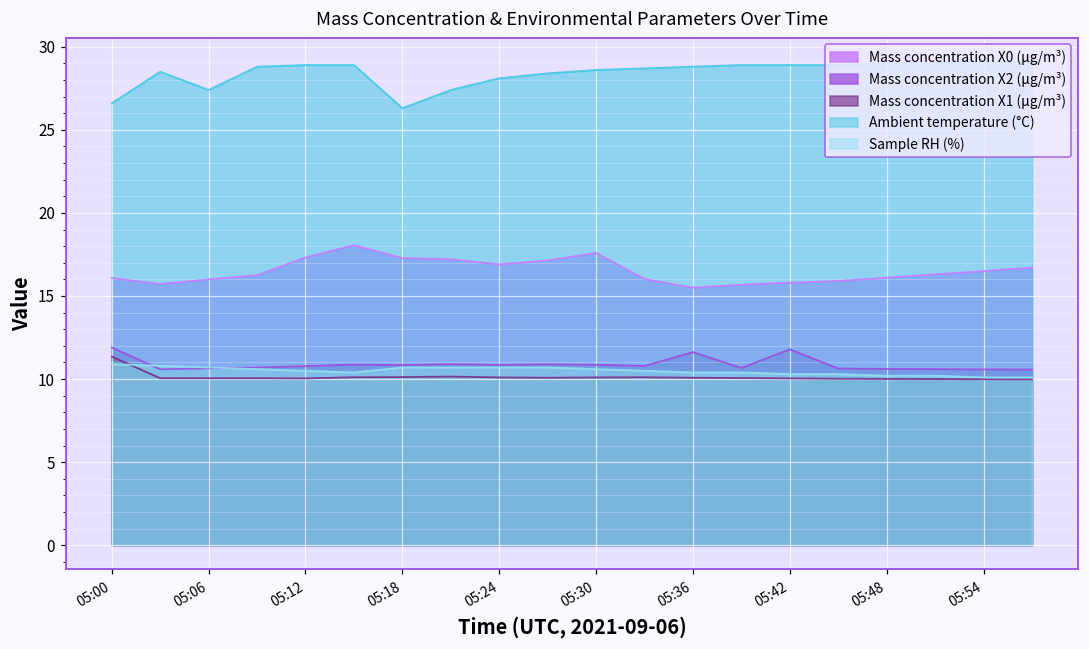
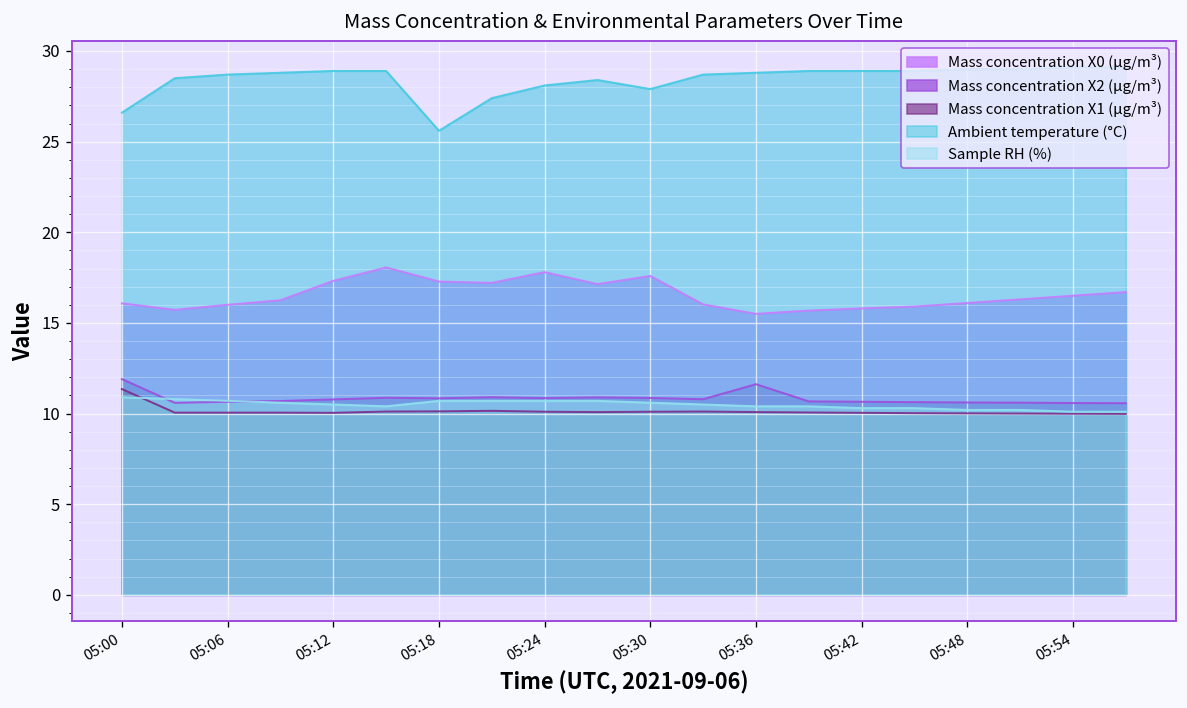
  {
    "Mass concentration X0 (μg/m³)": {
      "05:00": 16.1,
      "05:06": 16.0,
      "05:12": 17.3,
      "05:18": 17.3,
-     "05:24": 16.9,
+     "05:24": 17.8,
      "05:30": 17.6,
      "05:36": 15.5,
      "05:42": 15.8,
      "05:48": 16.1,
      "05:54": 16.5
    },
    "Mass concentration X2 (μg/m³)": {
      "05:00": 11.9,
      "05:12": 10.8,
      "05:30": 10.9,
      "05:36": 11.6,
-     "05:42": 11.8,
+     "05:42": 10.7,
      "05:48": 10.6,
      "05:54": 10.6
    },
    "Mass concentration X1 (μg/m³)": {
      "05:00": 11.4,
      "05:06": 10.1,
      "05:12": 10.0,
      "05:18": 10.1,
      "05:24": 10.1,
      "05:30": 10.1,
      "05:36": 10.1,
      "05:42": 10.0,
      "05:48": 10.0
    },
    "Ambient temperature (°C)": {
      "05:00": 26.6,
-     "05:06": 27.4,
+     "05:06": 28.7,
      "05:12": 28.9,
-     "05:18": 26.3,
+     "05:18": 25.6,
      "05:24": 28.1,
-     "05:30": 28.6,
+     "05:30": 27.9,
      "05:36": 28.8,
      "05:42": 28.9
    },
    "Sample RH (%)": {
      "05:00": 10.9,
      "05:12": 10.5,
      "05:30": 10.6,
      "05:36": 10.4,
      "05:42": 10.3,
      "05:48": 10.2
    }
  }
